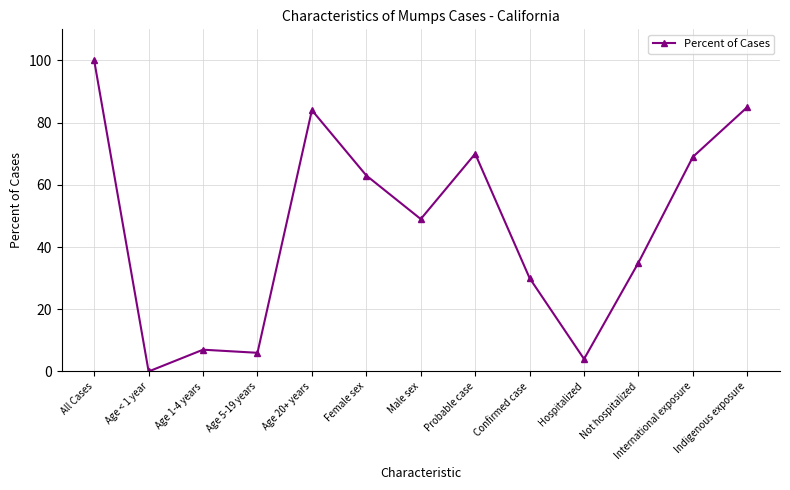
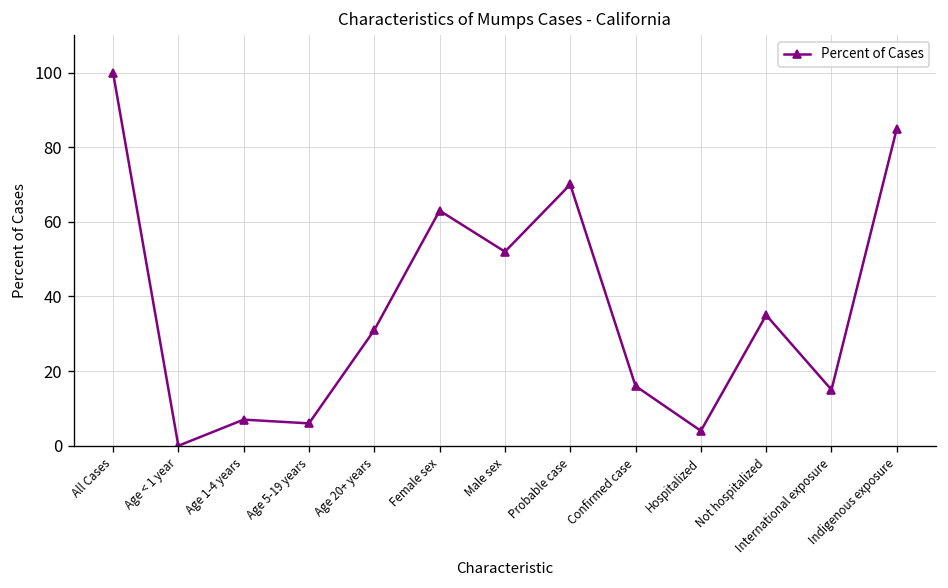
  {
    "All Cases": 100,
    "Age < 1 year": 0,
    "Age 1-4 years": 7,
    "Age 5-19 years": 6,
-   "Age 20+ years": 84,
+   "Age 20+ years": 31,
    "Female sex": 63,
-   "Male sex": 49,
+   "Male sex": 52,
    "Probable case": 70,
-   "Confirmed case": 30,
+   "Confirmed case": 16,
    "Hospitalized": 4,
    "Not hospitalized": 35,
-   "International exposure": 69,
+   "International exposure": 15,
    "Indigenous exposure": 85
  }
